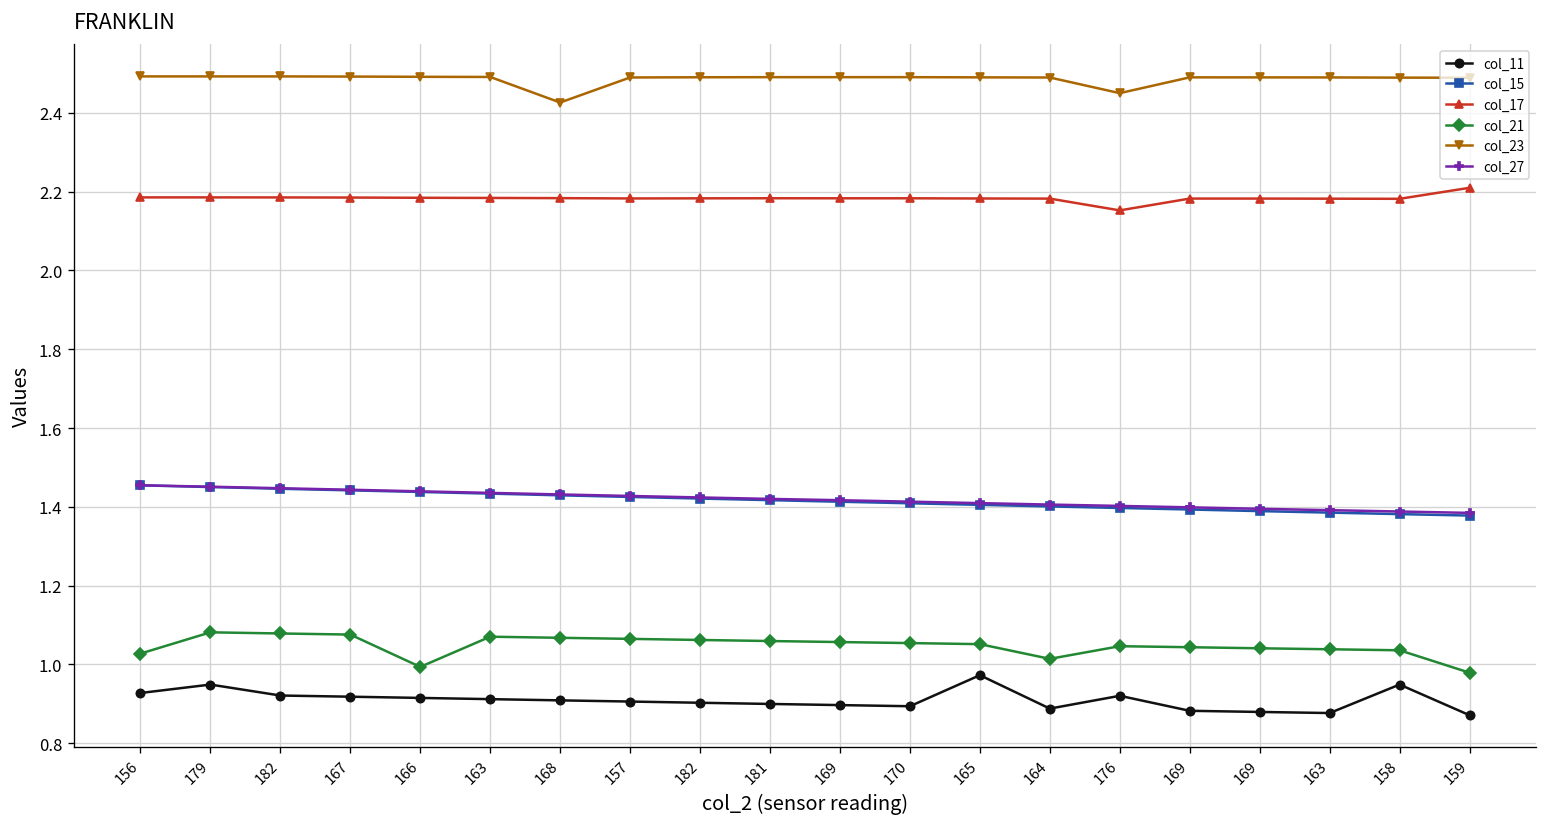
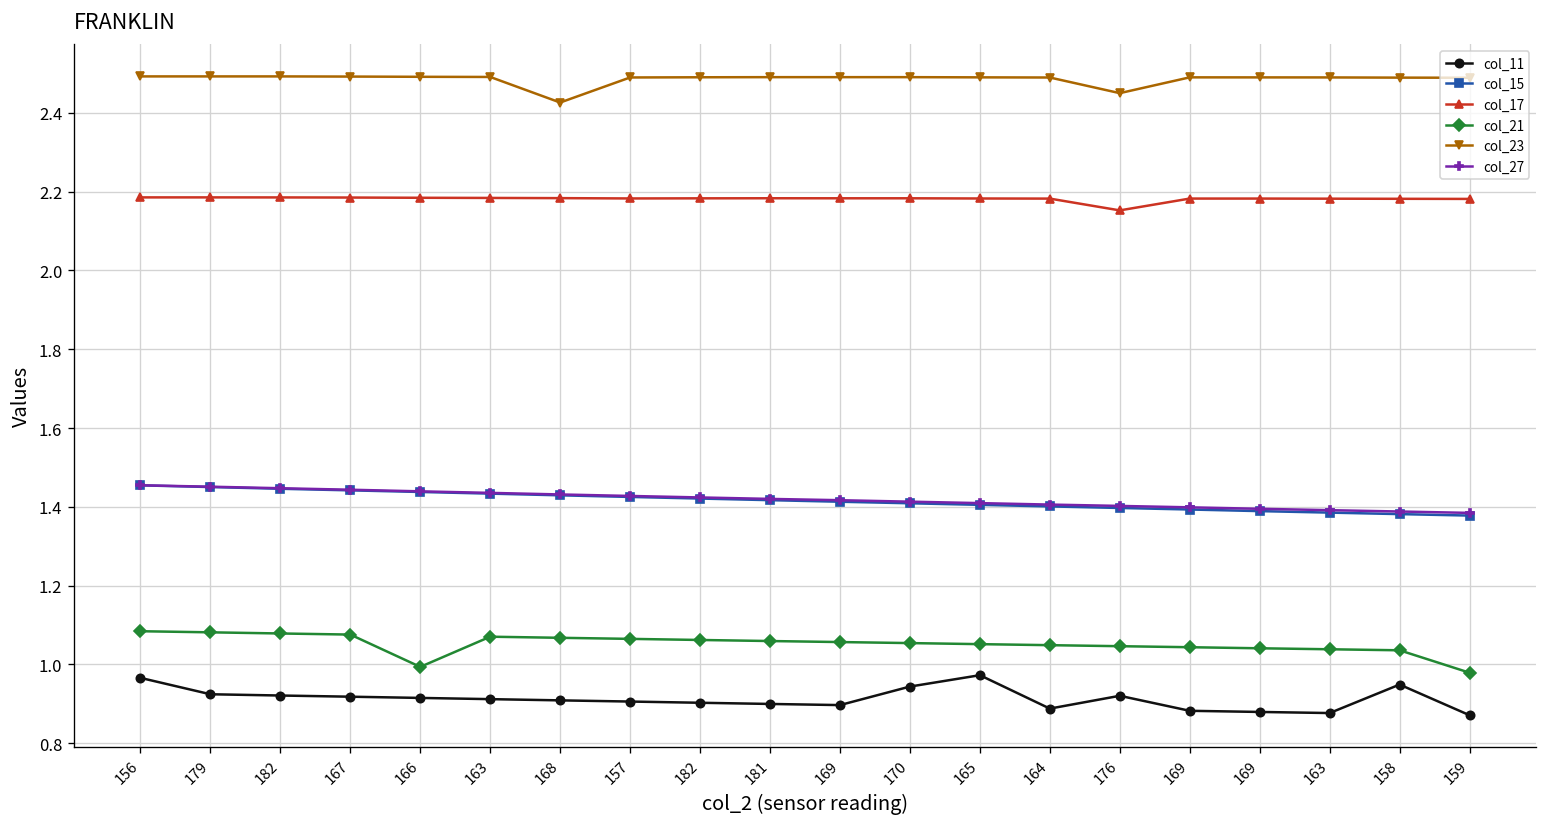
  {
    "col_11": {
-     "156": 0.93,
-     "179": 0.95,
+     "156": 0.97,
+     "179": 0.92,
      "167": 0.92,
      "166": 0.92,
      "168": 0.91,
      "157": 0.91,
      "181": 0.90,
-     "170": 0.89,
+     "170": 0.94,
      "165": 0.97,
      "164": 0.89,
      "176": 0.92,
      "158": 0.95,
      "159": 0.87
    },
    "col_17": {
      "156": 2.19,
      "179": 2.19,
      "167": 2.19,
      "166": 2.18,
      "168": 2.18,
      "157": 2.18,
      "181": 2.18,
      "170": 2.18,
      "165": 2.18,
      "164": 2.18,
      "176": 2.15,
      "158": 2.18,
-     "159": 2.21
+     "159": 2.18
    },
    "col_21": {
-     "156": 1.03,
+     "156": 1.08,
      "179": 1.08,
      "167": 1.08,
      "166": 0.99,
      "168": 1.07,
      "157": 1.06,
      "181": 1.06,
      "170": 1.05,
      "165": 1.05,
-     "164": 1.01,
+     "164": 1.05,
      "176": 1.05,
      "158": 1.04,
      "159": 0.98
    },
    "col_23": {
      "156": 2.49,
      "179": 2.49,
      "167": 2.49,
      "166": 2.49,
      "168": 2.43,
      "157": 2.49,
      "181": 2.49,
      "170": 2.49,
      "165": 2.49,
      "164": 2.49,
      "176": 2.45,
      "158": 2.49
    }
  }
